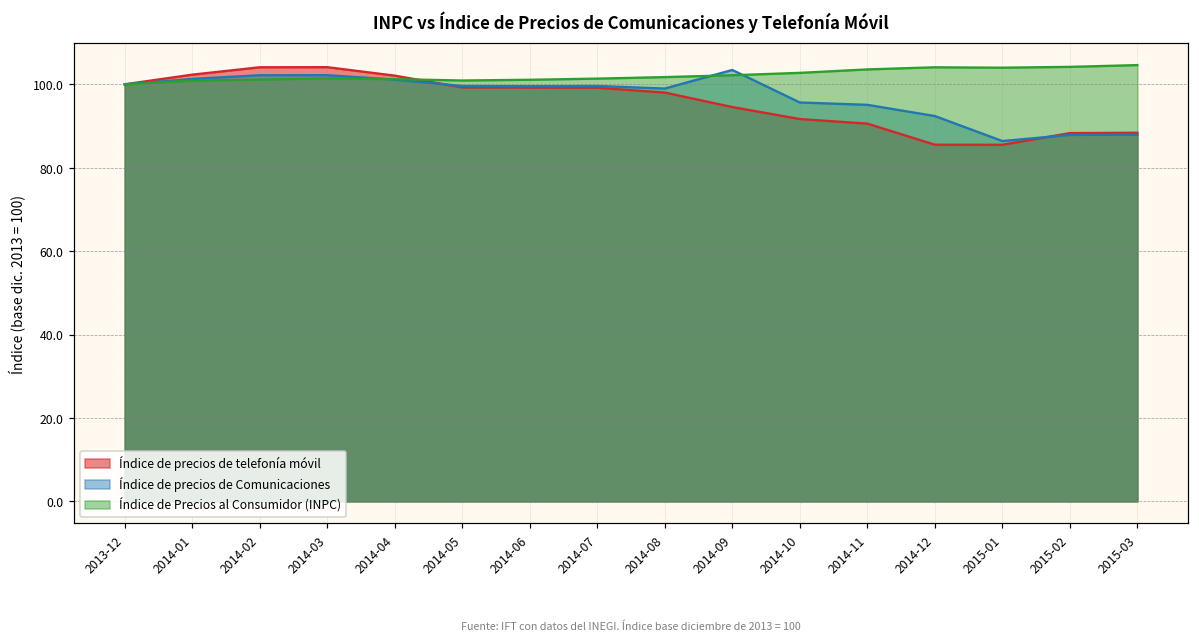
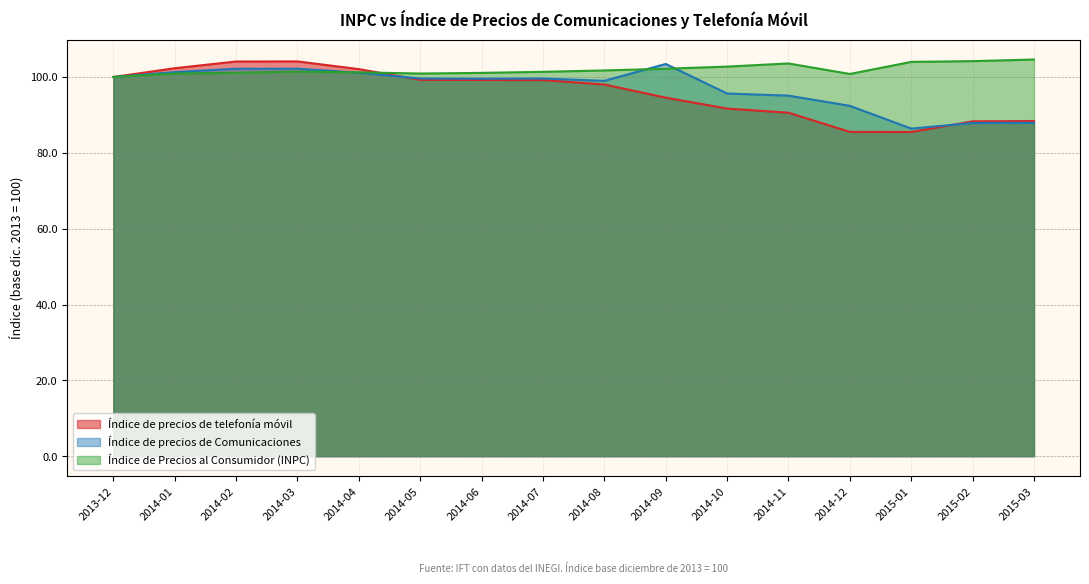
  {
    "Índice de precios de telefonía móvil": {
      "2014-01": 102,
      "2014-02": 104,
      "2014-03": 104,
      "2014-04": 102,
      "2014-08": 98,
      "2014-09": 95,
      "2014-10": 92,
      "2014-11": 91,
      "2014-12": 86,
      "2015-01": 86
    },
    "Índice de precios de Comunicaciones": {
      "2014-02": 102,
      "2014-03": 102,
      "2014-08": 99,
      "2014-09": 103,
      "2014-10": 96,
      "2014-11": 95,
      "2014-12": 92,
      "2015-01": 86
    },
    "Índice de Precios al Consumidor (INPC)": {
      "2014-02": 101,
      "2014-03": 101,
      "2014-05": 101,
      "2014-06": 101,
      "2014-07": 101,
      "2014-08": 102,
      "2014-09": 102,
      "2014-10": 103,
      "2014-11": 104,
-     "2014-12": 104,
+     "2014-12": 101,
      "2015-01": 104,
      "2015-02": 104,
      "2015-03": 105
    }
  }
